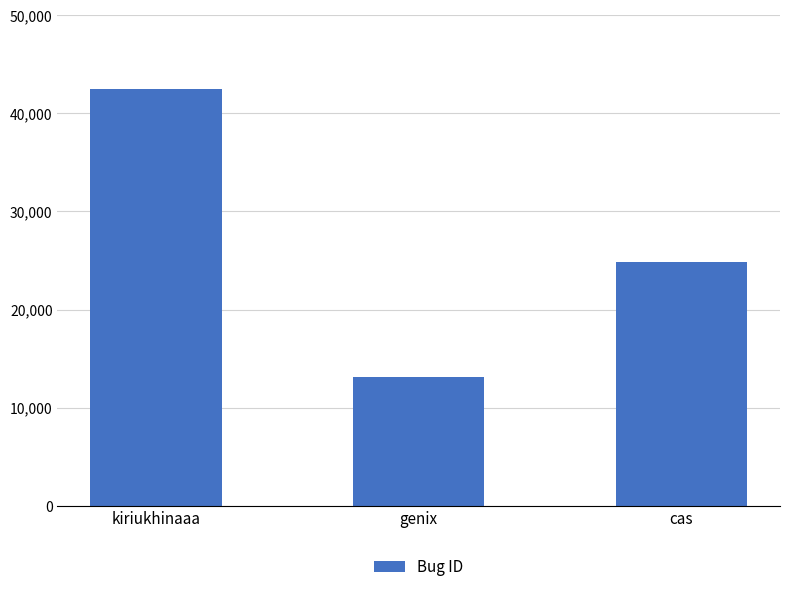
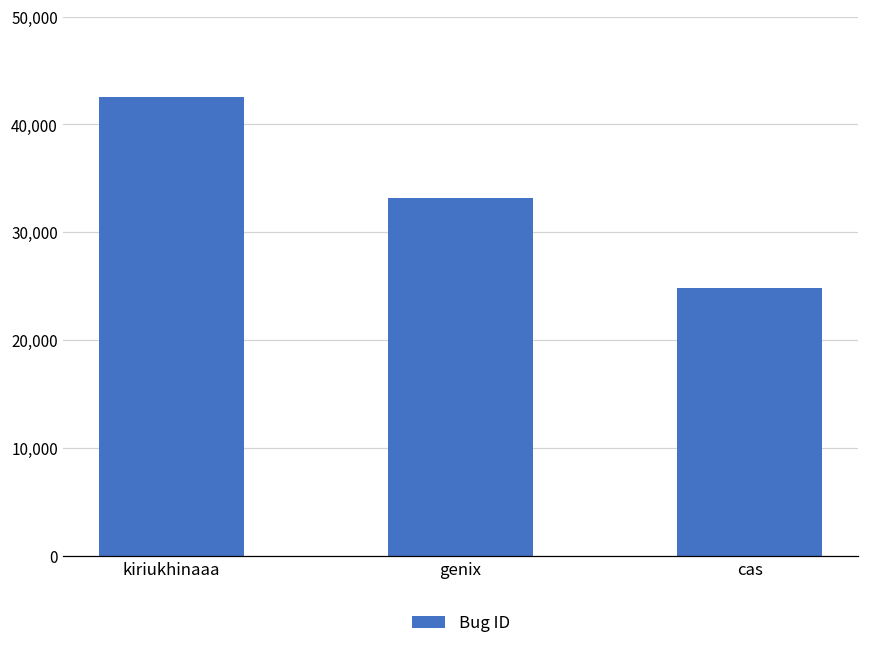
  {
    "kiriukhinaaa": "43,000",
-   "genix": "13,000",
+   "genix": "33,000",
    "cas": "25,000"
  }
